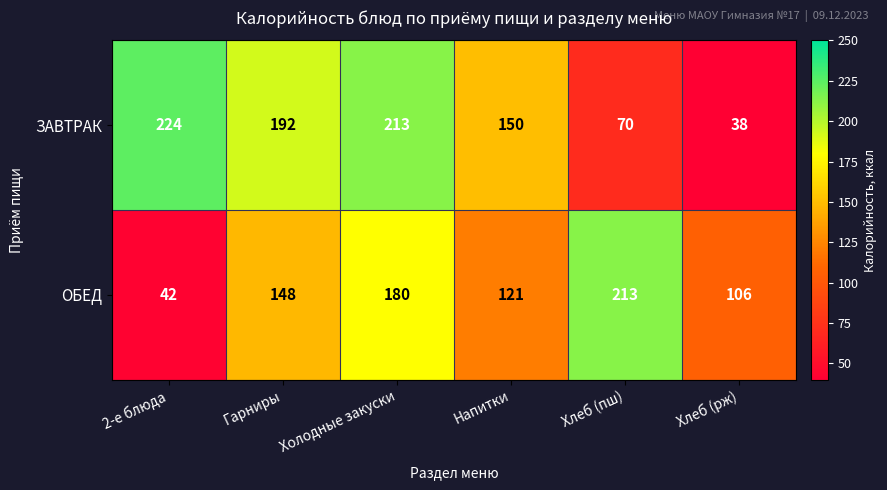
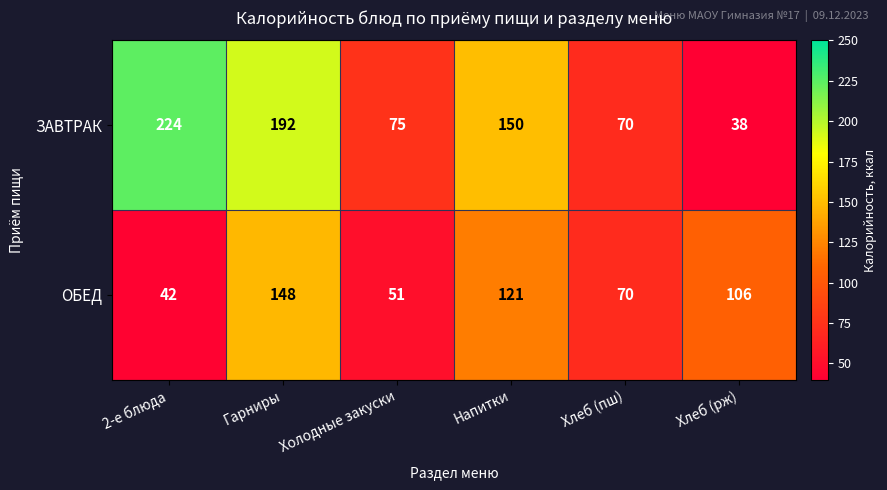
  {
    "ЗАВТРАК": {
      "2-е блюда": 224,
      "Гарниры": 192,
-     "Холодные закуски": 213,
+     "Холодные закуски": 75,
      "Напитки": 150,
      "Хлеб (пш)": 70,
      "Хлеб (рж)": 38
    },
    "ОБЕД": {
      "2-е блюда": 42,
      "Гарниры": 148,
-     "Холодные закуски": 180,
+     "Холодные закуски": 51,
      "Напитки": 121,
-     "Хлеб (пш)": 213,
+     "Хлеб (пш)": 70,
      "Хлеб (рж)": 106
    }
  }
